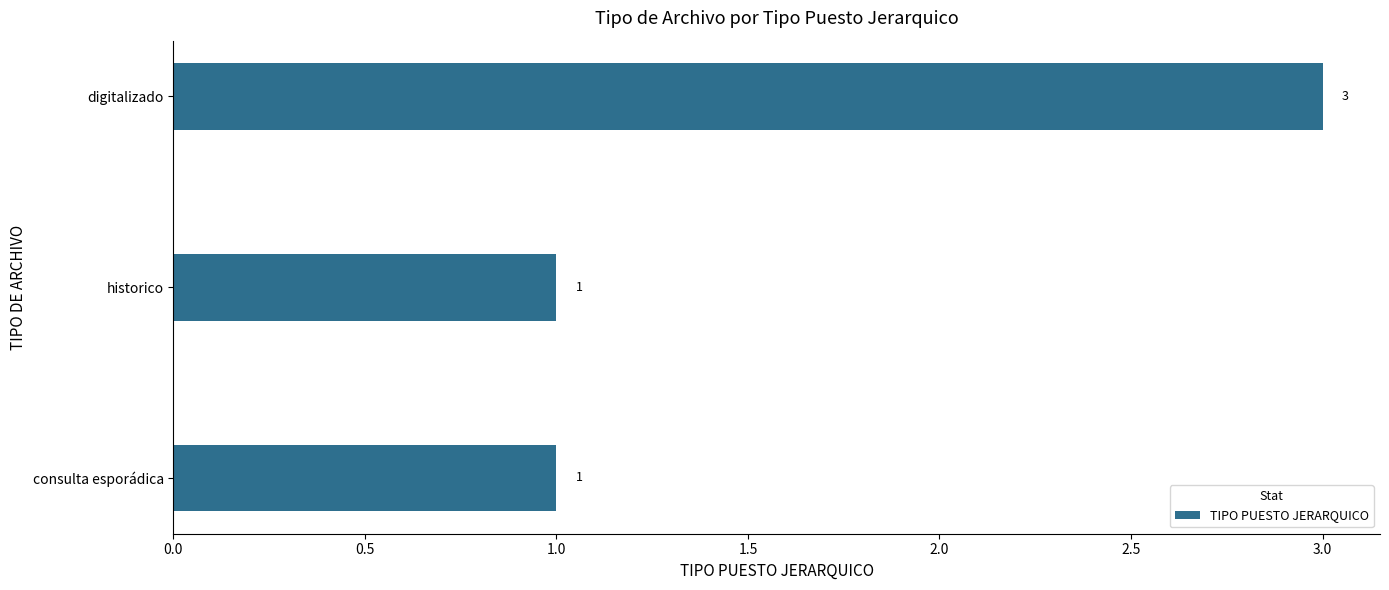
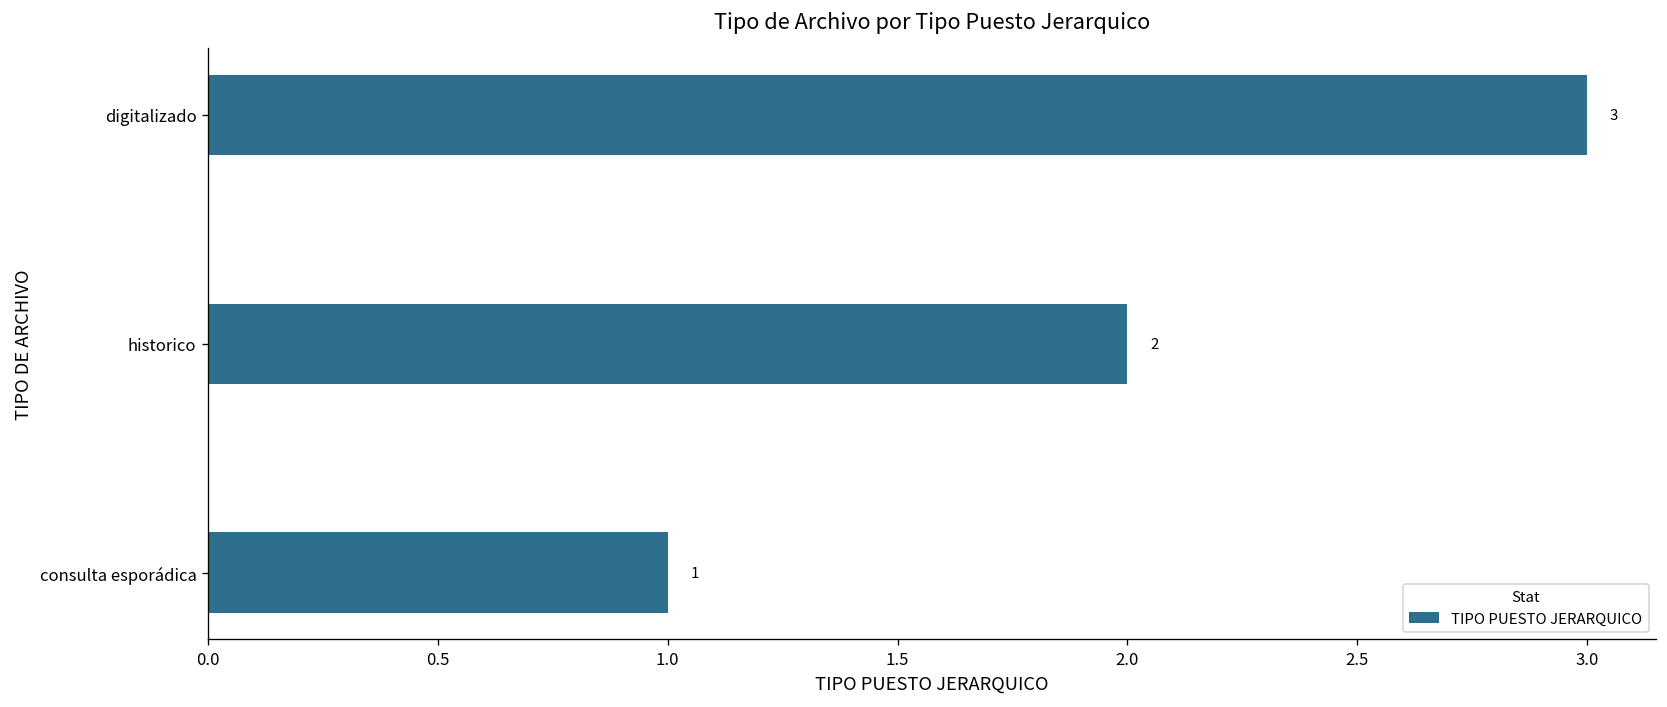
  {
    "digitalizado": 3,
-   "historico": 1,
+   "historico": 2,
    "consulta esporádica": 1
  }
